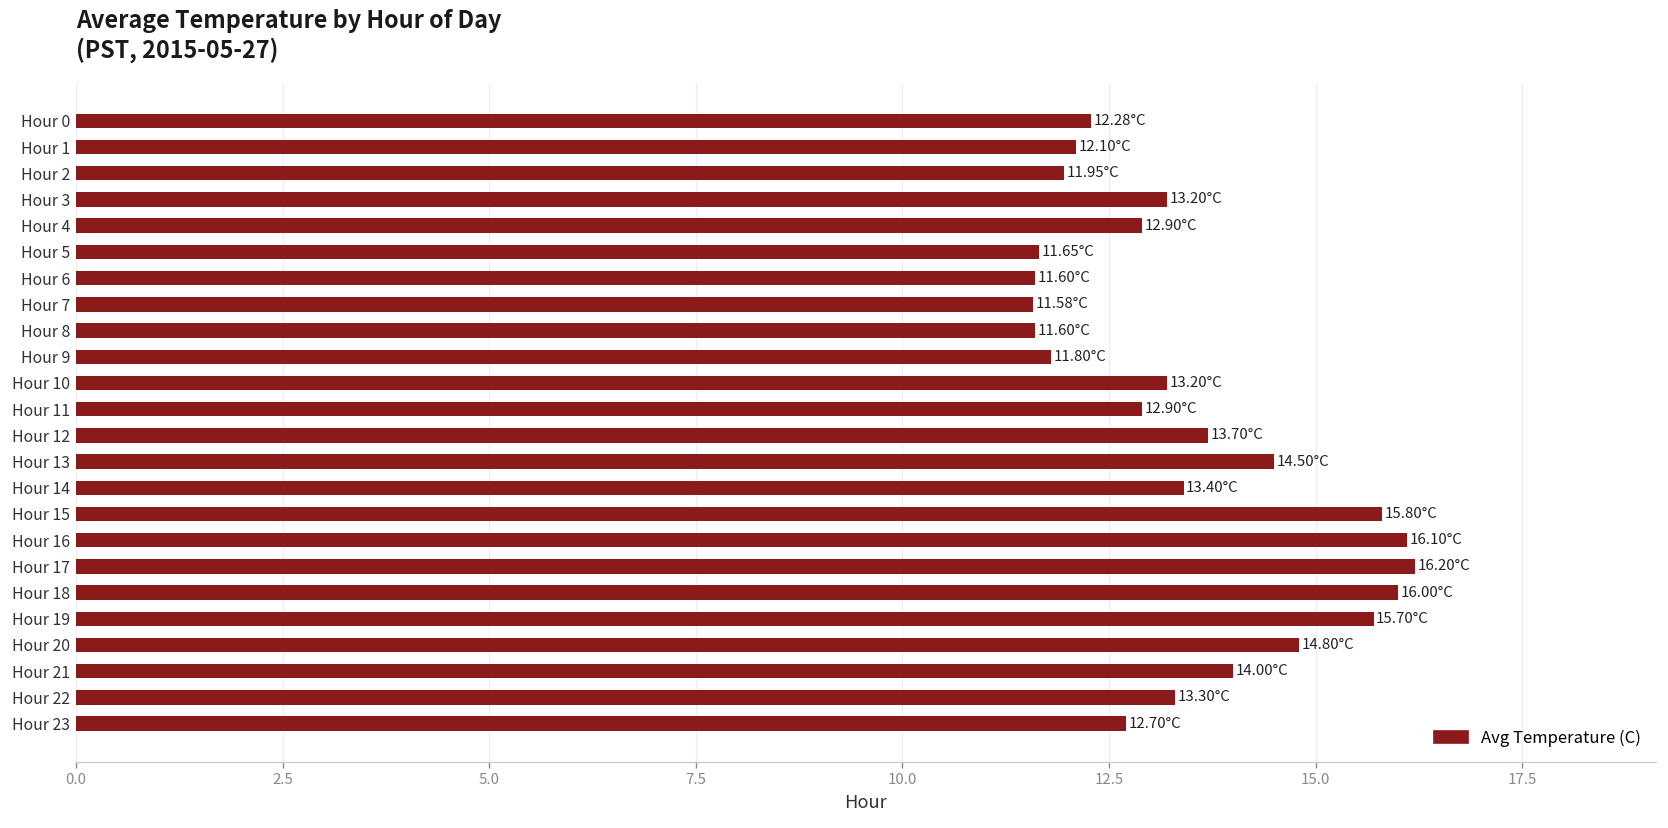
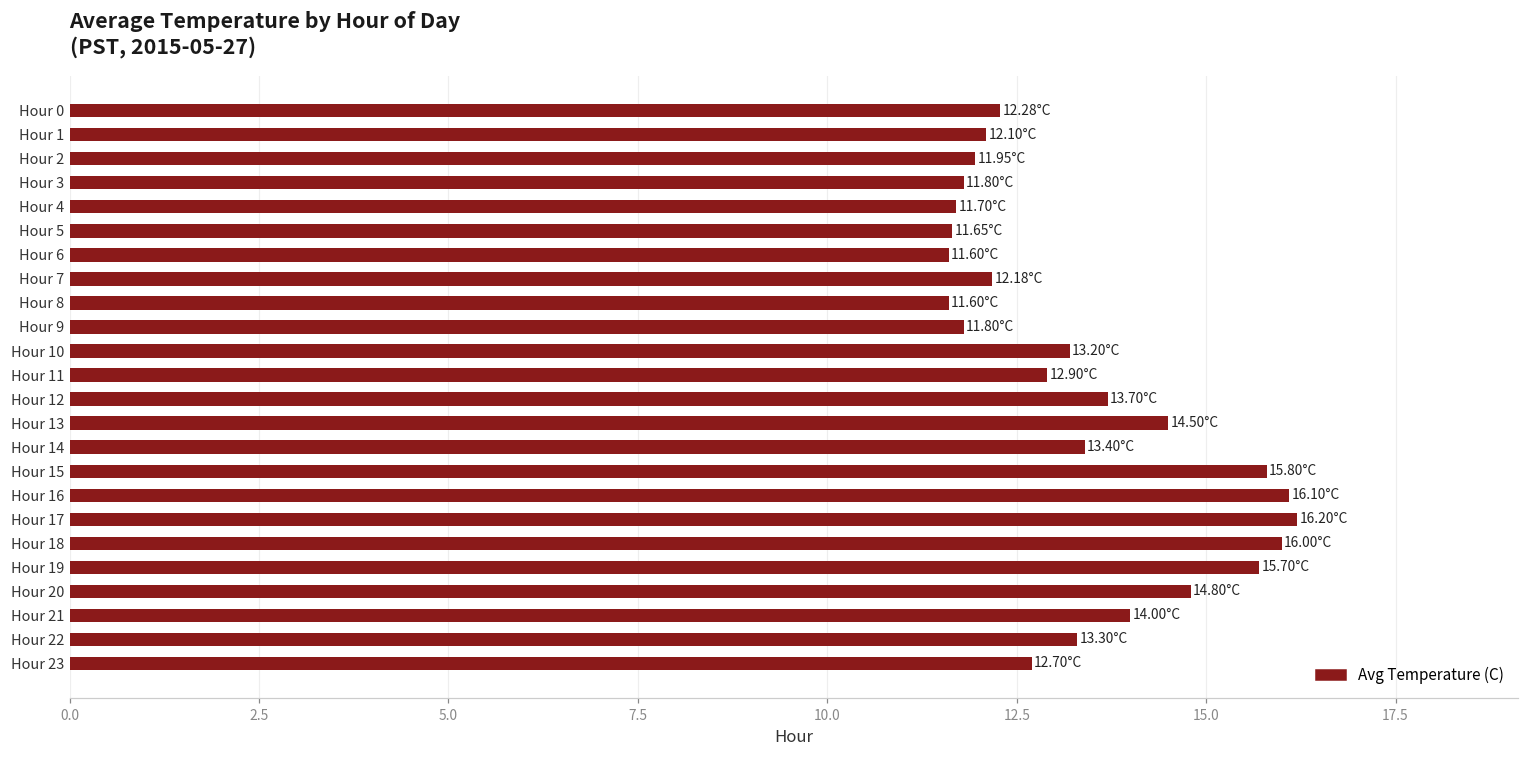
  {
    "Hour 0": "12.28°C",
    "Hour 1": "12.10°C",
    "Hour 2": "11.95°C",
-   "Hour 3": "13.20°C",
-   "Hour 4": "12.90°C",
+   "Hour 3": "11.80°C",
+   "Hour 4": "11.70°C",
    "Hour 5": "11.65°C",
    "Hour 6": "11.60°C",
-   "Hour 7": "11.58°C",
+   "Hour 7": "12.18°C",
    "Hour 8": "11.60°C",
    "Hour 9": "11.80°C",
    "Hour 10": "13.20°C",
    "Hour 11": "12.90°C",
    "Hour 12": "13.70°C",
    "Hour 13": "14.50°C",
    "Hour 14": "13.40°C",
    "Hour 15": "15.80°C",
    "Hour 16": "16.10°C",
    "Hour 17": "16.20°C",
    "Hour 18": "16.00°C",
    "Hour 19": "15.70°C",
    "Hour 20": "14.80°C",
    "Hour 21": "14.00°C",
    "Hour 22": "13.30°C",
    "Hour 23": "12.70°C"
  }
